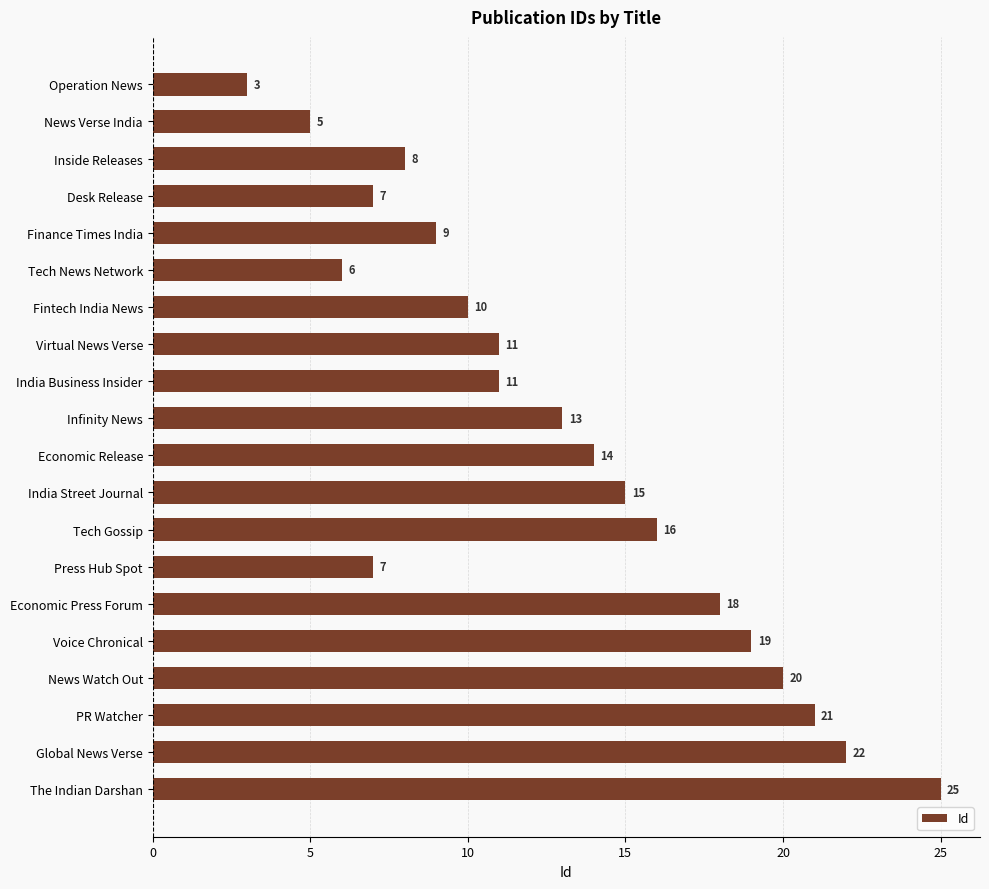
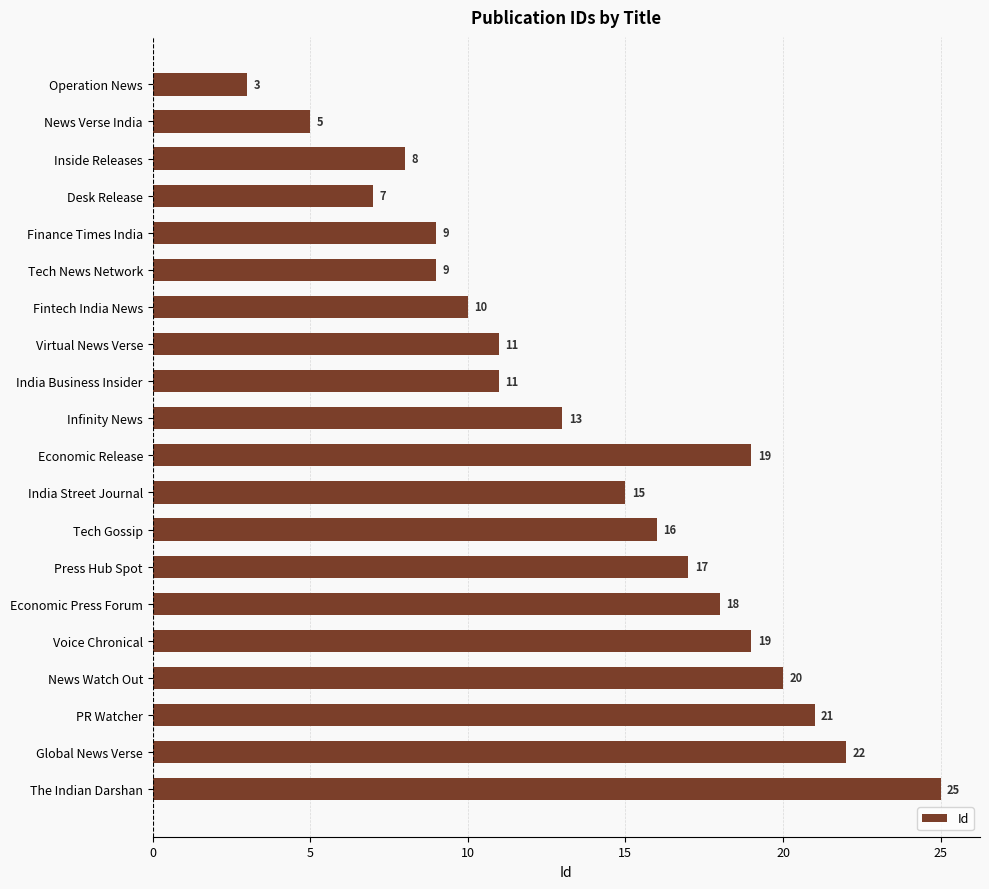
  {
    "Operation News": 3,
    "News Verse India": 5,
    "Inside Releases": 8,
    "Desk Release": 7,
    "Finance Times India": 9,
-   "Tech News Network": 6,
+   "Tech News Network": 9,
    "Fintech India News": 10,
    "Virtual News Verse": 11,
    "India Business Insider": 11,
    "Infinity News": 13,
-   "Economic Release": 14,
+   "Economic Release": 19,
    "India Street Journal": 15,
    "Tech Gossip": 16,
-   "Press Hub Spot": 7,
+   "Press Hub Spot": 17,
    "Economic Press Forum": 18,
    "Voice Chronical": 19,
    "News Watch Out": 20,
    "PR Watcher": 21,
    "Global News Verse": 22,
    "The Indian Darshan": 25
  }
